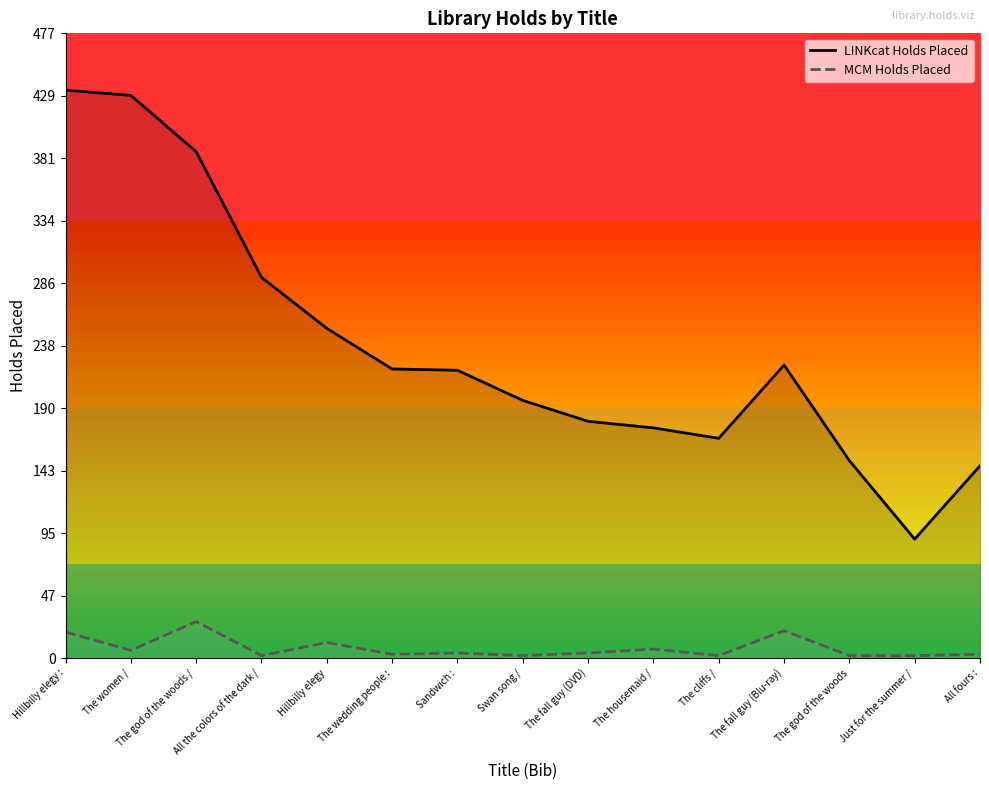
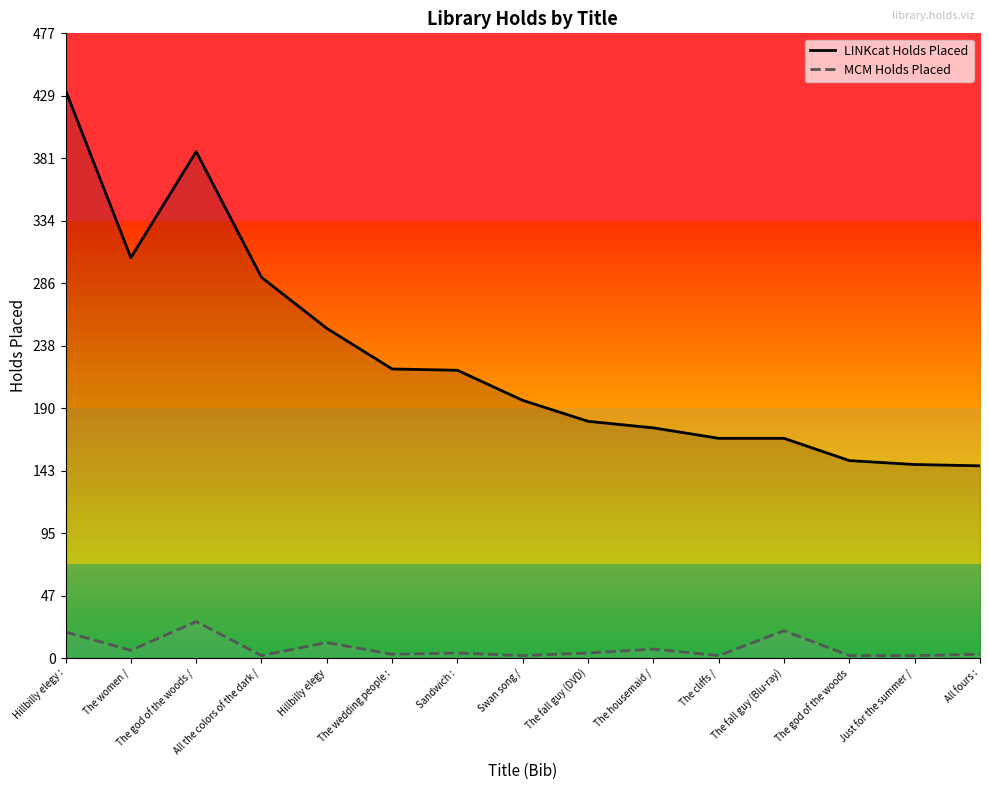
  {
    "LINKcat Holds Placed": {
      "Hillbilly elegy :": 434,
-     "The women /": 430,
+     "The women /": 306,
      "The god of the woods /": 387,
      "All the colors of the dark /": 291,
      "Hillbilly elegy": 252,
      "The wedding people :": 221,
      "Sandwich :": 220,
      "Swan song /": 197,
      "The fall guy (DVD)": 181,
      "The housemaid /": 176,
      "The cliffs /": 168,
-     "The fall guy (Blu-ray)": 224,
+     "The fall guy (Blu-ray)": 168,
      "The god of the woods": 151,
-     "Just for the summer /": 91,
+     "Just for the summer /": 148,
      "All fours :": 147
    },
    "MCM Holds Placed": {
      "Hillbilly elegy :": 20,
      "The women /": 6,
      "The god of the woods /": 28,
      "All the colors of the dark /": 2,
      "Hillbilly elegy": 12,
      "The wedding people :": 3,
      "Sandwich :": 4,
      "Swan song /": 2,
      "The fall guy (DVD)": 4,
      "The housemaid /": 7,
      "The cliffs /": 2,
      "The fall guy (Blu-ray)": 21,
      "The god of the woods": 2,
      "Just for the summer /": 2,
      "All fours :": 3
    }
  }
